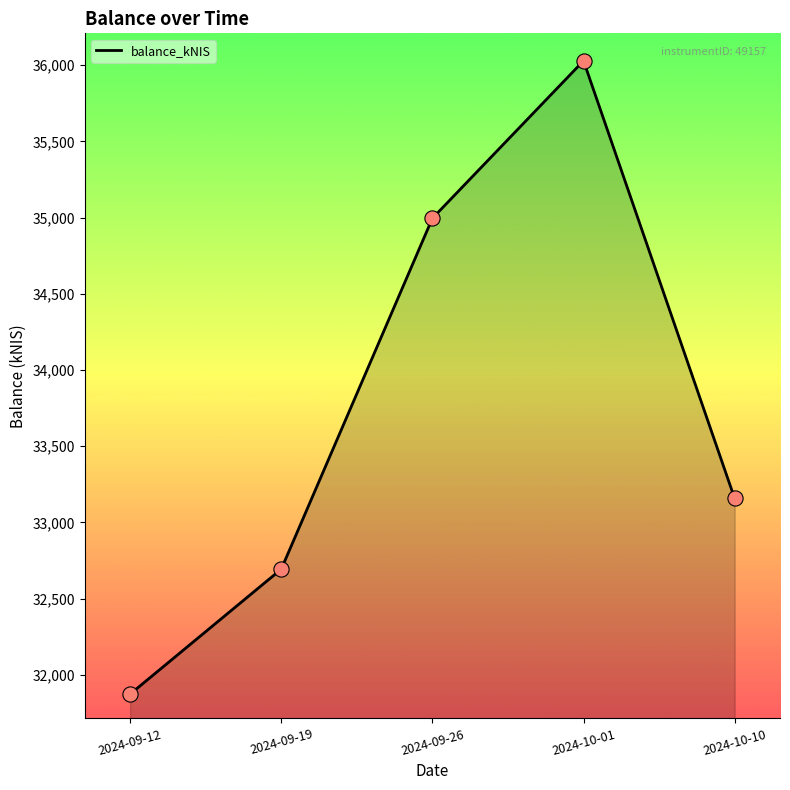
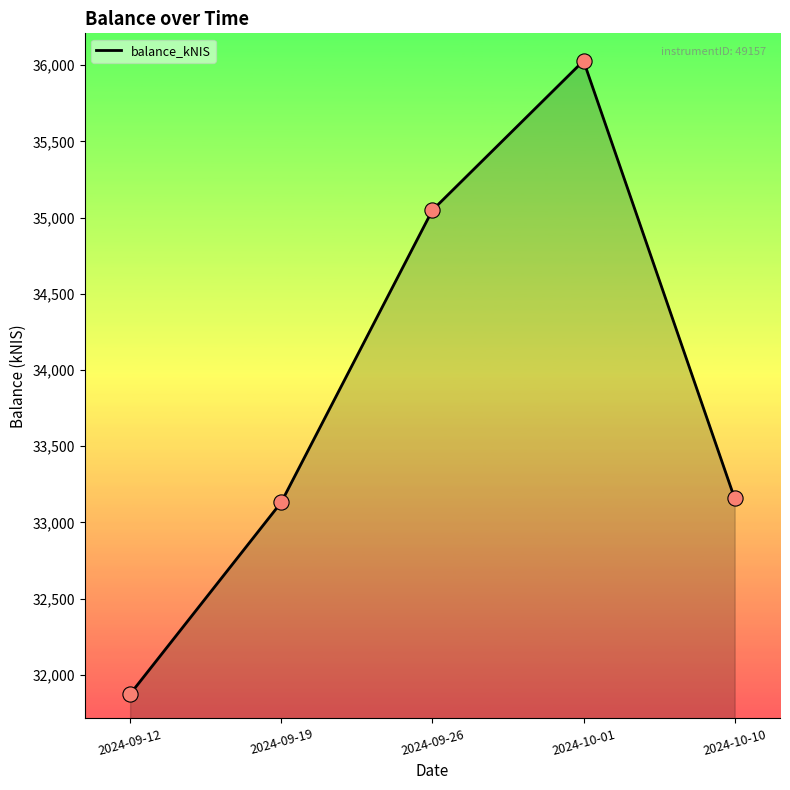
  {
    "2024-09-12": "31,870",
-   "2024-09-19": "32,690",
-   "2024-09-26": "35,000",
+   "2024-09-19": "33,130",
+   "2024-09-26": "35,050",
    "2024-10-01": "36,030",
    "2024-10-10": "33,160"
  }
